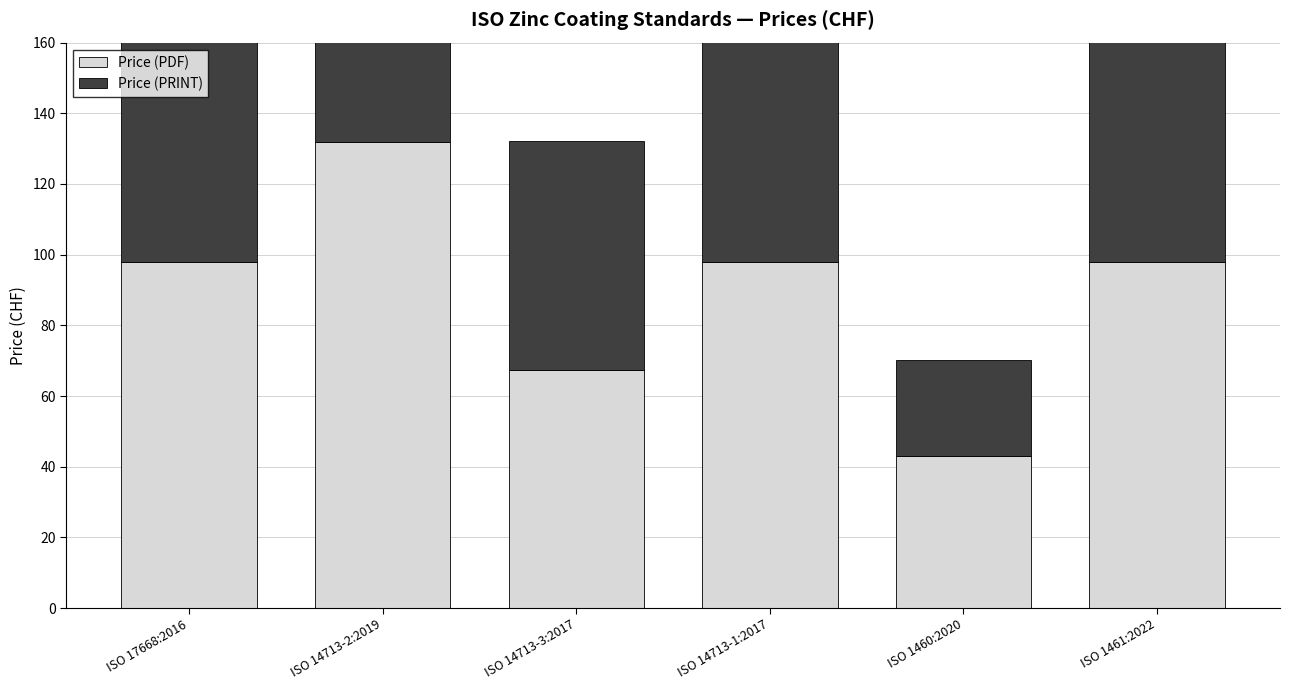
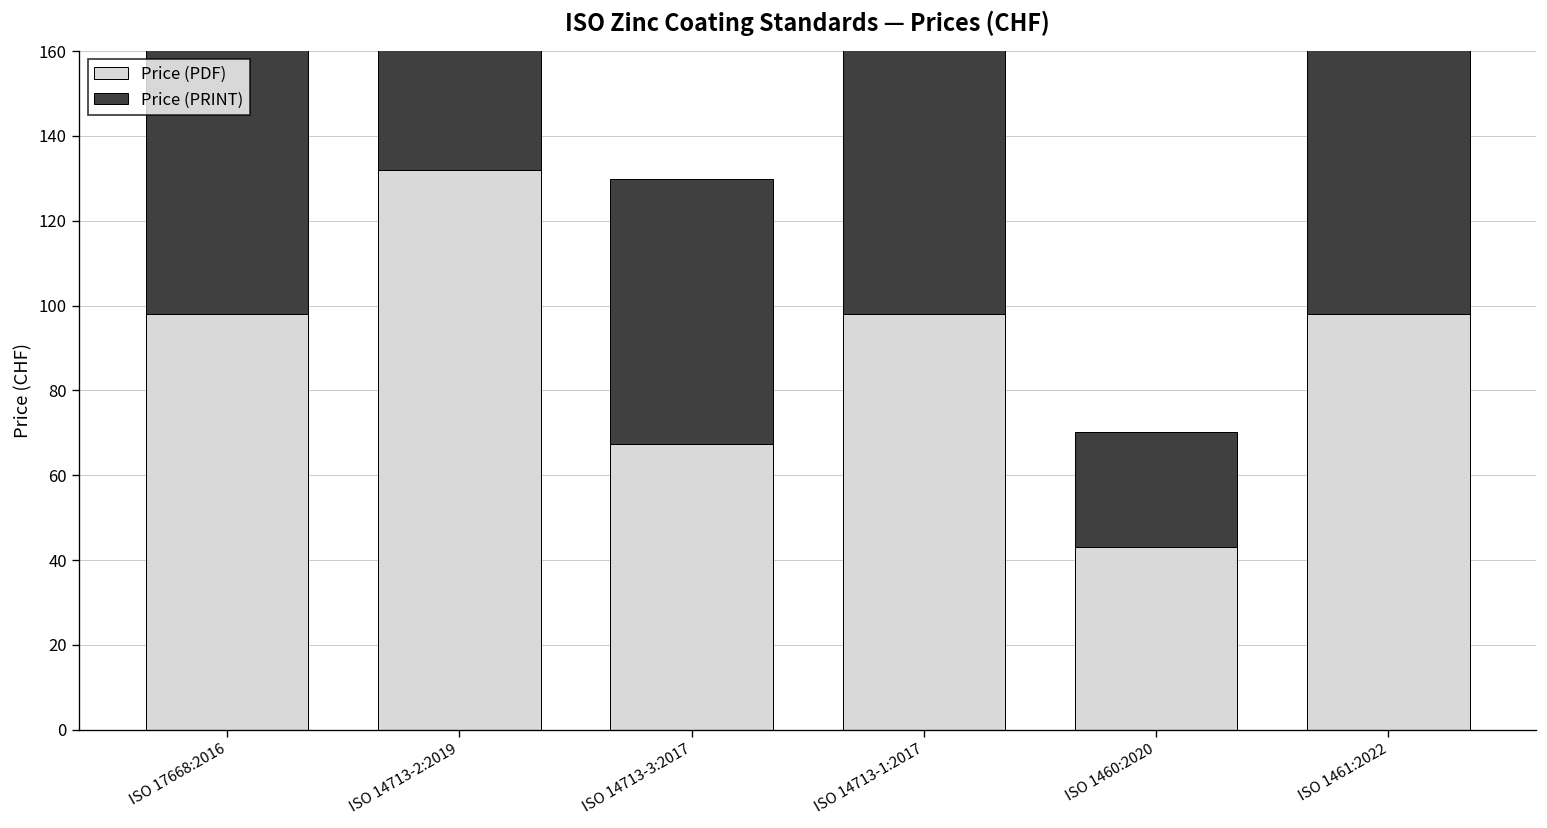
  {
    "Price (PDF)": {
      "ISO 17668:2016": 98,
      "ISO 14713-2:2019": 132,
      "ISO 14713-3:2017": 67,
      "ISO 14713-1:2017": 98,
      "ISO 1460:2020": 43,
      "ISO 1461:2022": 98
    },
    "Price (PRINT)": {
-     "ISO 14713-3:2017": 65,
+     "ISO 14713-3:2017": 63,
      "ISO 1460:2020": 27
    }
  }
